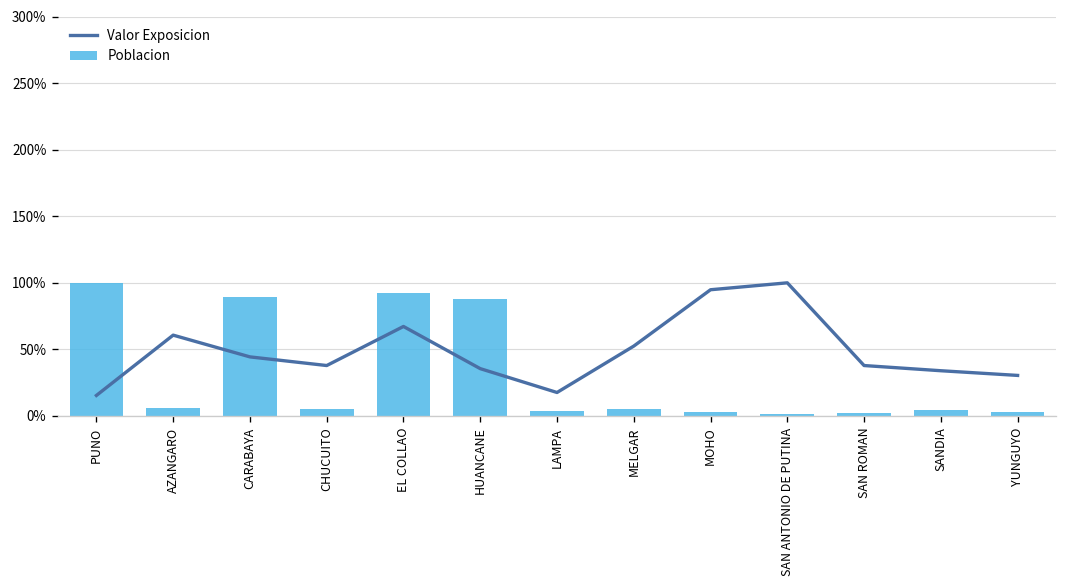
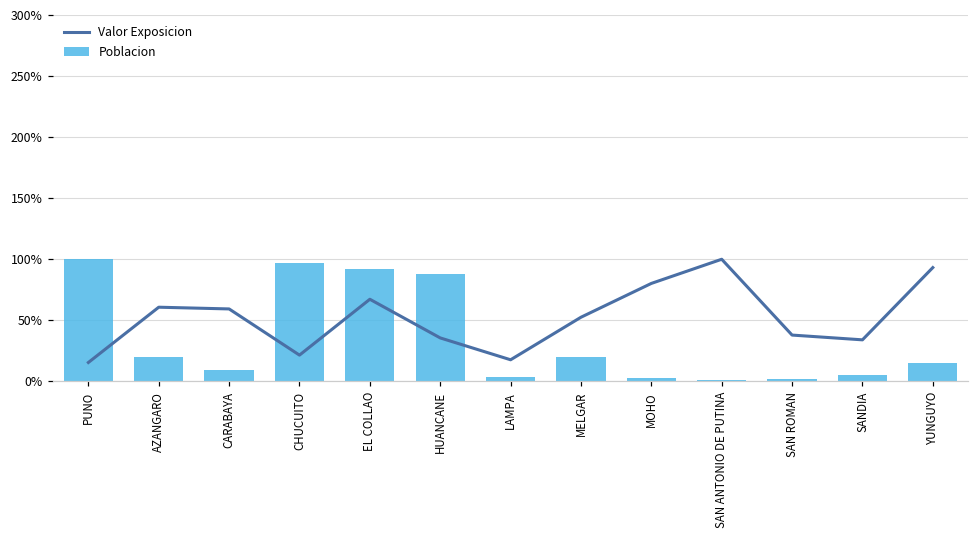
  {
    "Valor Exposicion": {
      "PUNO": "15%",
      "AZANGARO": "61%",
-     "CARABAYA": "44%",
-     "CHUCUITO": "38%",
+     "CARABAYA": "59%",
+     "CHUCUITO": "21%",
      "EL COLLAO": "67%",
      "HUANCANE": "35%",
      "LAMPA": "18%",
      "MELGAR": "52%",
-     "MOHO": "95%",
+     "MOHO": "80%",
      "SAN ANTONIO DE PUTINA": "100%",
      "SAN ROMAN": "38%",
      "SANDIA": "34%",
-     "YUNGUYO": "30%"
+     "YUNGUYO": "93%"
    },
    "Poblacion": {
      "PUNO": "100%",
-     "AZANGARO": "6%",
-     "CARABAYA": "89%",
-     "CHUCUITO": "5%",
+     "AZANGARO": "20%",
+     "CARABAYA": "9%",
+     "CHUCUITO": "97%",
      "EL COLLAO": "92%",
      "HUANCANE": "88%",
      "LAMPA": "4%",
-     "MELGAR": "5%",
+     "MELGAR": "20%",
      "MOHO": "3%",
      "SANDIA": "5%",
-     "YUNGUYO": "3%"
+     "YUNGUYO": "15%"
    }
  }
